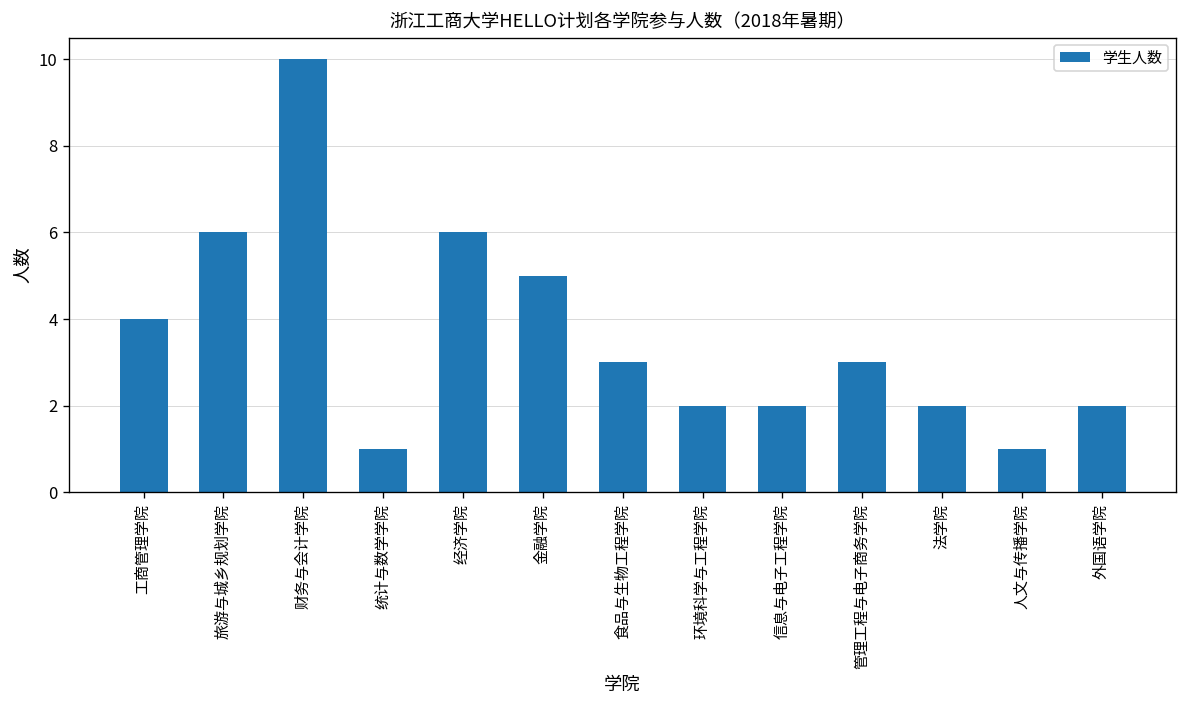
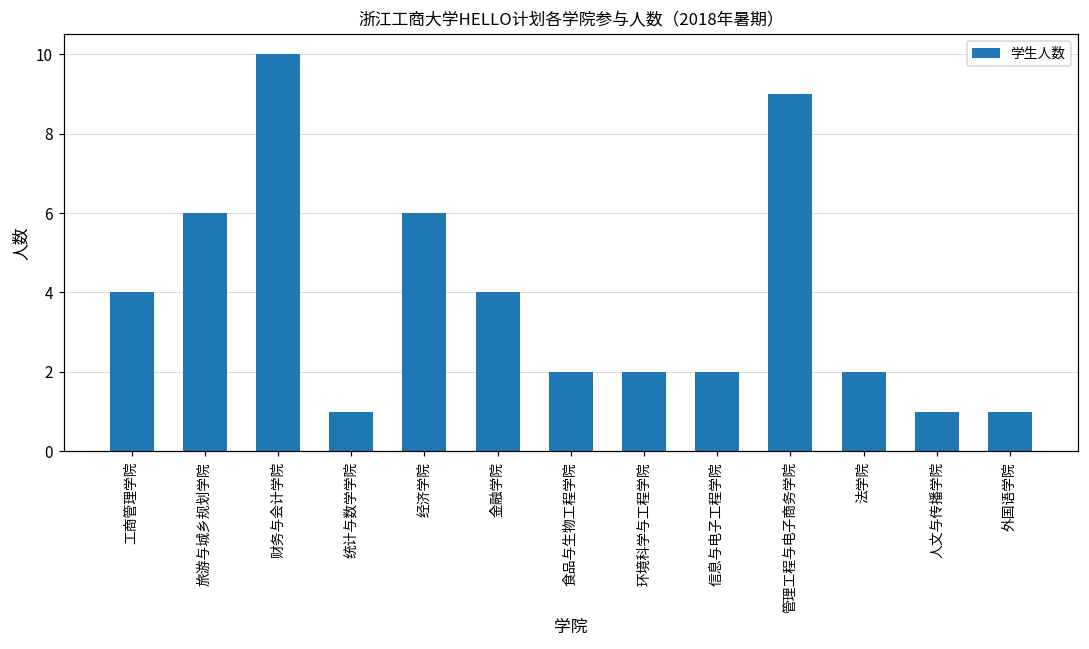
  {
    "工商管理学院": 4,
    "旅游与城乡规划学院": 6,
    "财务与会计学院": 10,
    "统计与数学学院": 1,
    "经济学院": 6,
-   "金融学院": 5,
-   "食品与生物工程学院": 3,
+   "金融学院": 4,
+   "食品与生物工程学院": 2,
    "环境科学与工程学院": 2,
    "信息与电子工程学院": 2,
-   "管理工程与电子商务学院": 3,
+   "管理工程与电子商务学院": 9,
    "法学院": 2,
    "人文与传播学院": 1,
-   "外国语学院": 2
+   "外国语学院": 1
  }
